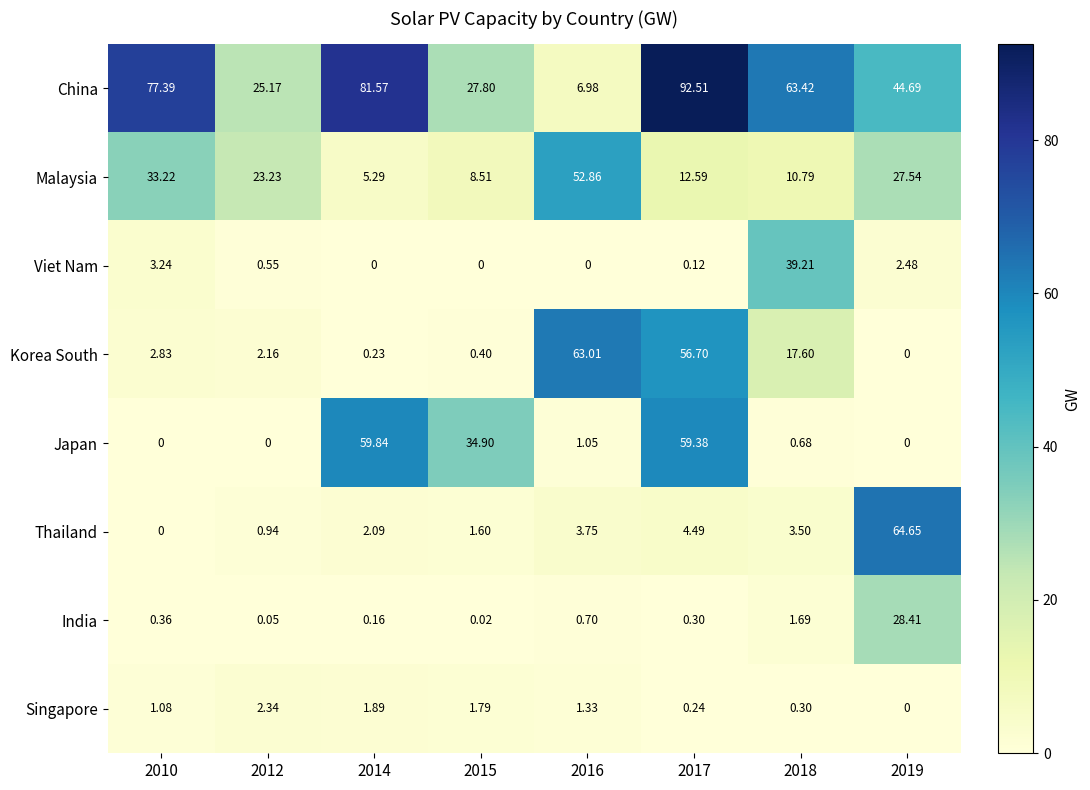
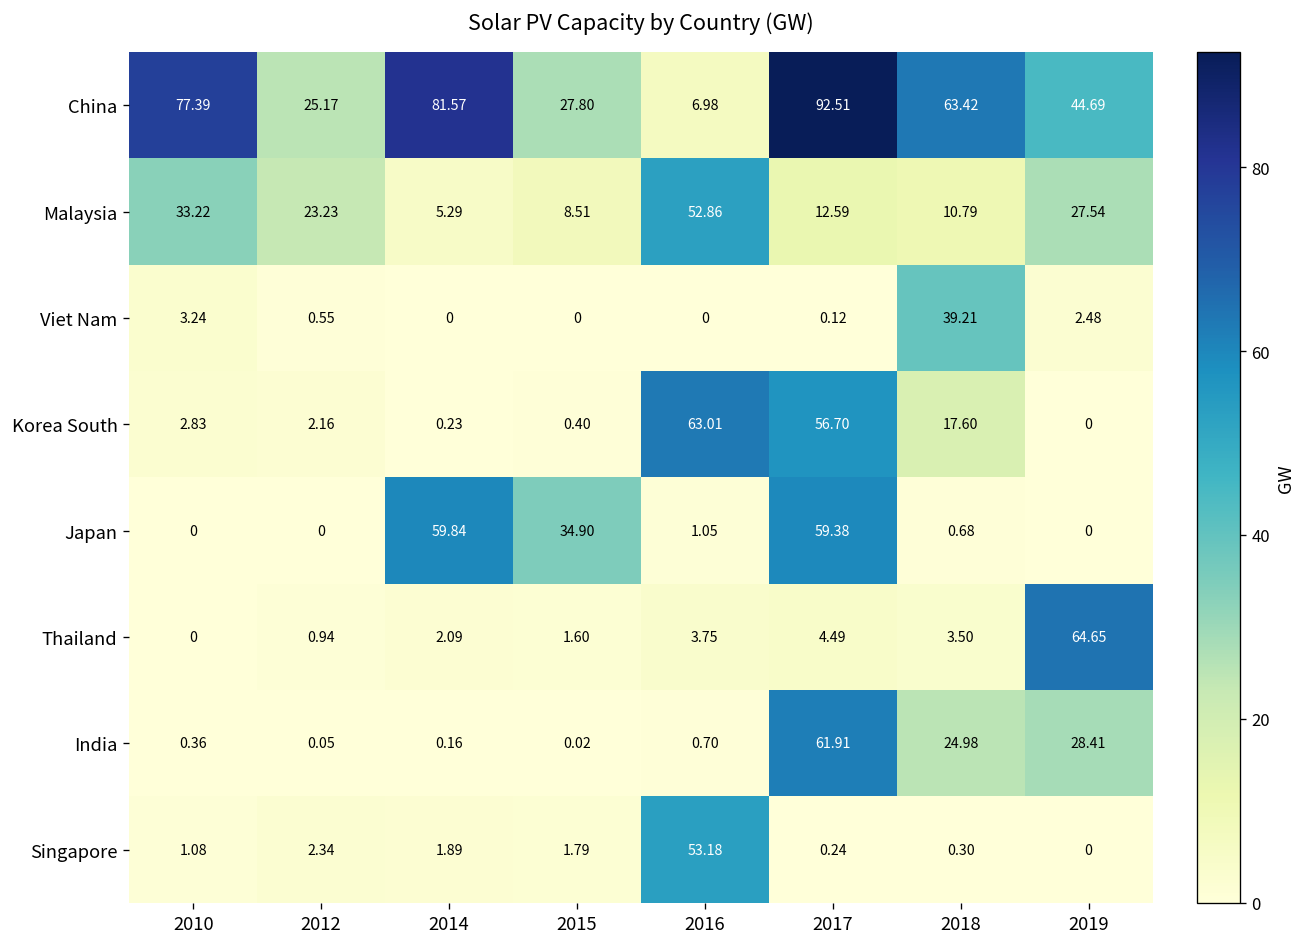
  {
    "China": {
      "2010": 77.39,
      "2012": 25.17,
      "2014": 81.57,
      "2015": 27.80,
      "2016": 6.98,
      "2017": 92.51,
      "2018": 63.42,
      "2019": 44.69
    },
    "Malaysia": {
      "2010": 33.22,
      "2012": 23.23,
      "2014": 5.29,
      "2015": 8.51,
      "2016": 52.86,
      "2017": 12.59,
      "2018": 10.79,
      "2019": 27.54
    },
    "Viet Nam": {
      "2010": 3.24,
      "2012": 0.55,
      "2014": 0,
      "2015": 0,
      "2016": 0,
      "2017": 0.12,
      "2018": 39.21,
      "2019": 2.48
    },
    "Korea South": {
      "2010": 2.83,
      "2012": 2.16,
      "2014": 0.23,
      "2015": 0.40,
      "2016": 63.01,
      "2017": 56.70,
      "2018": 17.60,
      "2019": 0
    },
    "Japan": {
      "2010": 0,
      "2012": 0,
      "2014": 59.84,
      "2015": 34.90,
      "2016": 1.05,
      "2017": 59.38,
      "2018": 0.68,
      "2019": 0
    },
    "Thailand": {
      "2010": 0,
      "2012": 0.94,
      "2014": 2.09,
      "2015": 1.60,
      "2016": 3.75,
      "2017": 4.49,
      "2018": 3.50,
      "2019": 64.65
    },
    "India": {
      "2010": 0.36,
      "2012": 0.05,
      "2014": 0.16,
      "2015": 0.02,
      "2016": 0.70,
-     "2017": 0.30,
-     "2018": 1.69,
+     "2017": 61.91,
+     "2018": 24.98,
      "2019": 28.41
    },
    "Singapore": {
      "2010": 1.08,
      "2012": 2.34,
      "2014": 1.89,
      "2015": 1.79,
-     "2016": 1.33,
+     "2016": 53.18,
      "2017": 0.24,
      "2018": 0.30,
      "2019": 0
    }
  }
